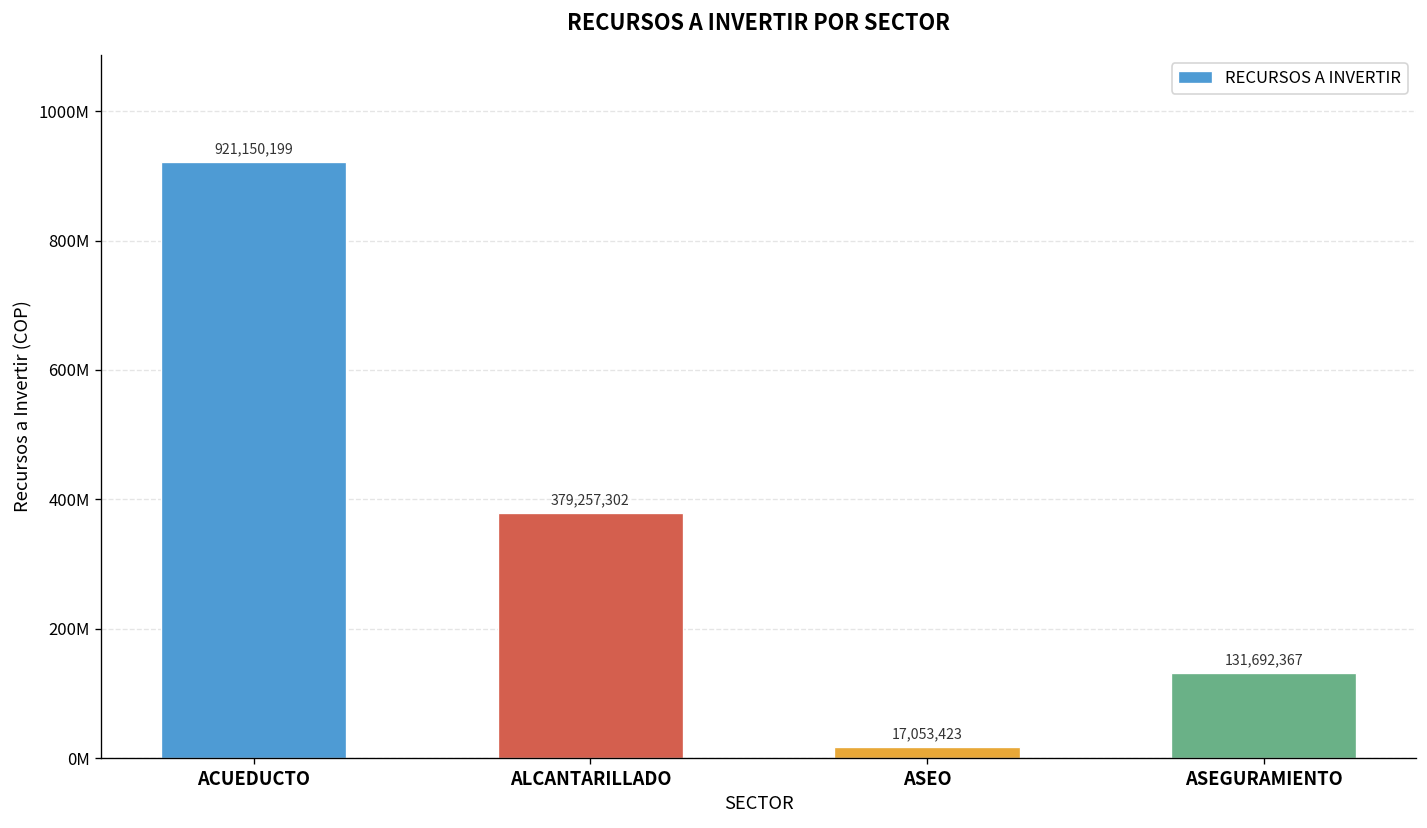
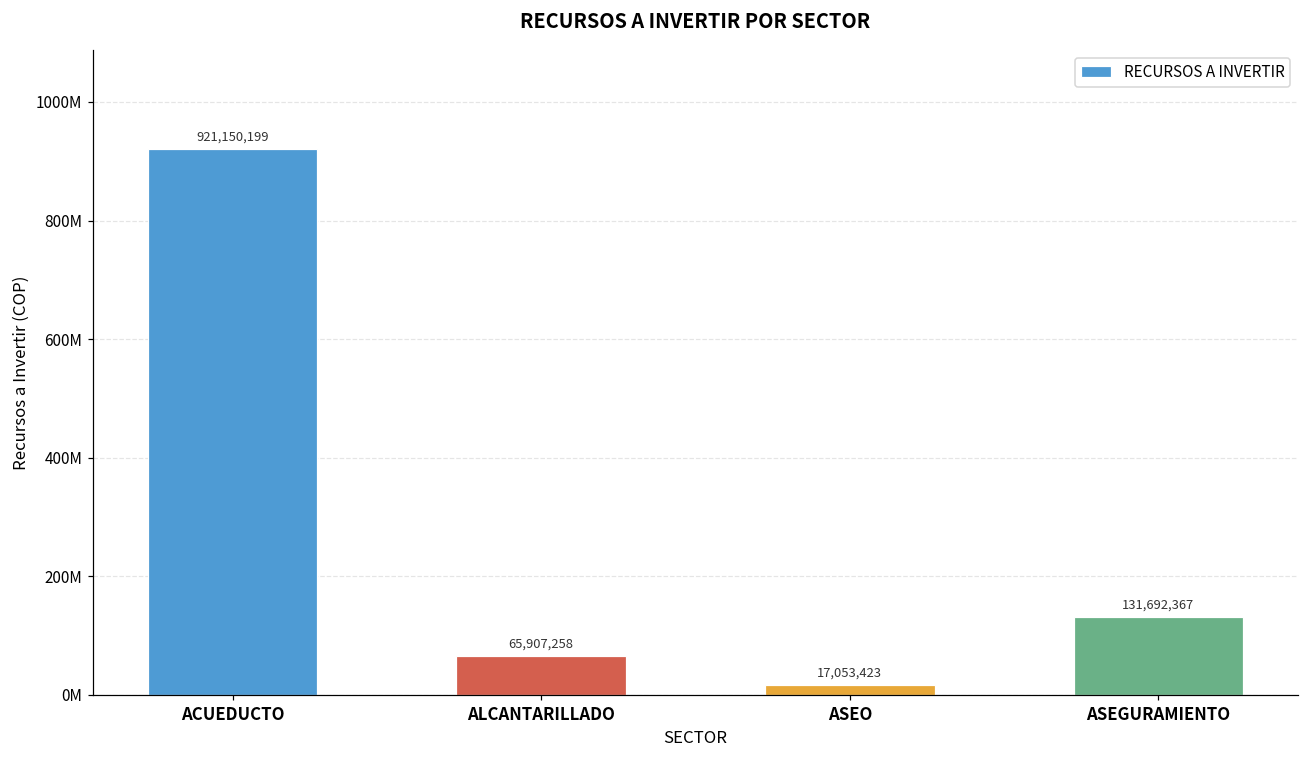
  {
    "ACUEDUCTO": "921,150,199",
-   "ALCANTARILLADO": "379,257,302",
+   "ALCANTARILLADO": "65,907,258",
    "ASEO": "17,053,423",
    "ASEGURAMIENTO": "131,692,367"
  }
